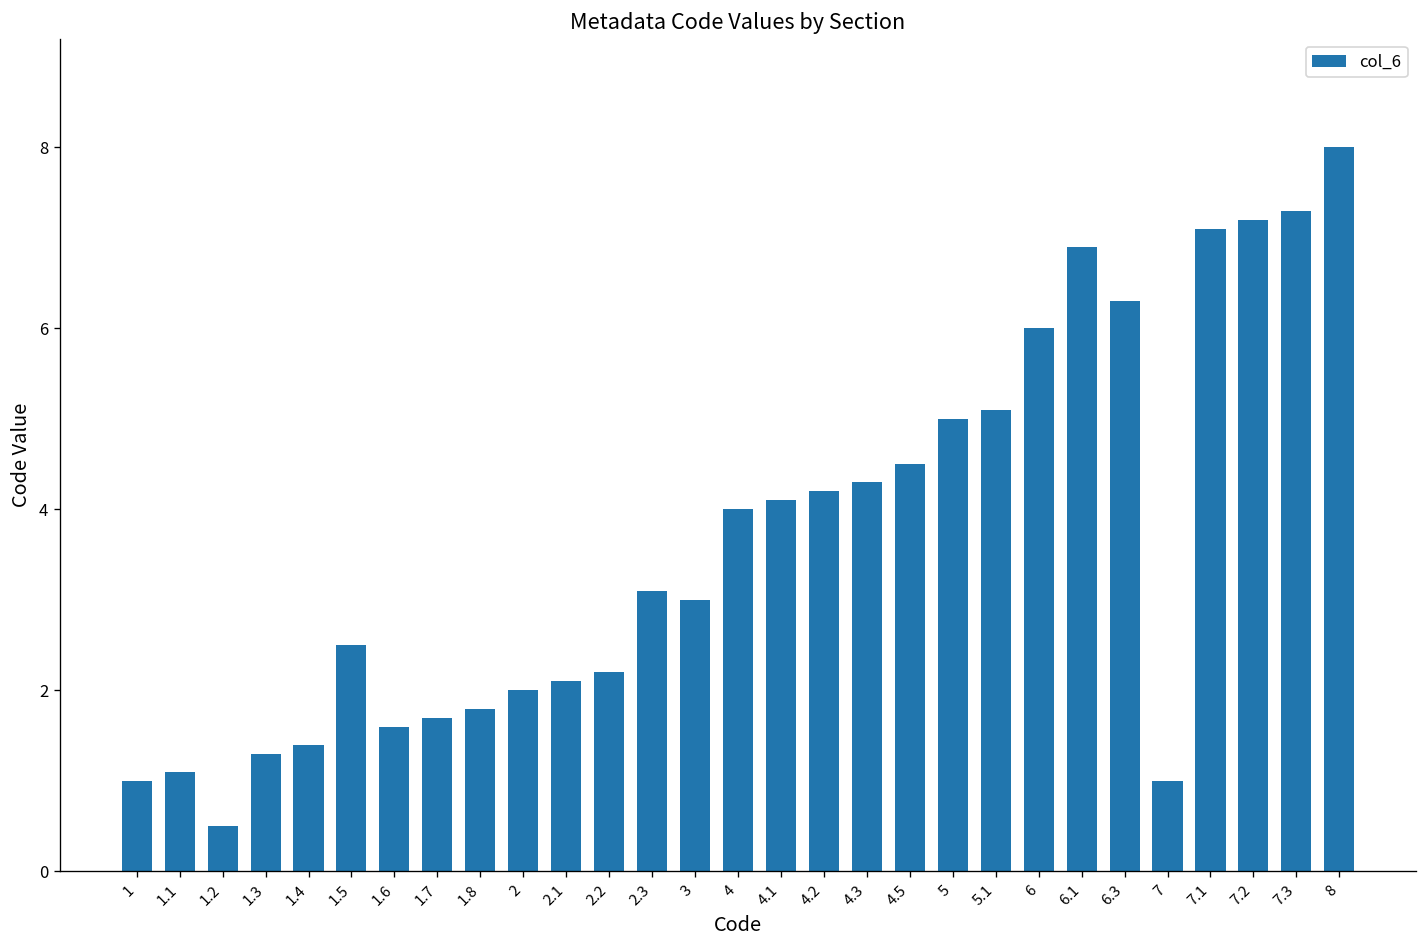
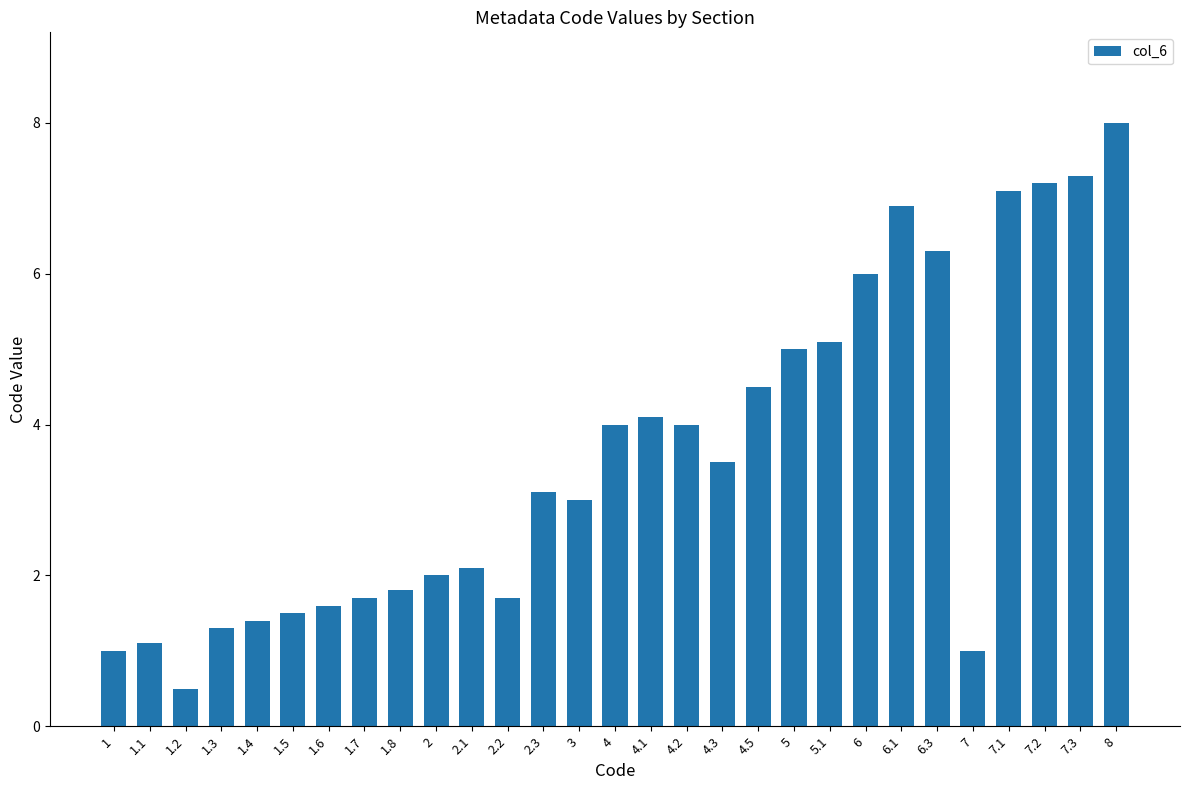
  {
    "1": 1.0,
    "1.1": 1.1,
    "1.2": 0.5,
    "1.3": 1.3,
    "1.4": 1.4,
-   "1.5": 2.5,
+   "1.5": 1.5,
    "1.6": 1.6,
    "1.7": 1.7,
    "1.8": 1.8,
    "2": 2.0,
    "2.1": 2.1,
-   "2.2": 2.2,
+   "2.2": 1.7,
    "2.3": 3.1,
    "3": 3.0,
    "4": 4.0,
    "4.1": 4.1,
-   "4.2": 4.2,
-   "4.3": 4.3,
+   "4.2": 4.0,
+   "4.3": 3.5,
    "4.5": 4.5,
    "5": 5.0,
    "5.1": 5.1,
    "6": 6.0,
    "6.1": 6.9,
    "6.3": 6.3,
    "7": 1.0,
    "7.1": 7.1,
    "7.2": 7.2,
    "7.3": 7.3,
    "8": 8.0
  }
